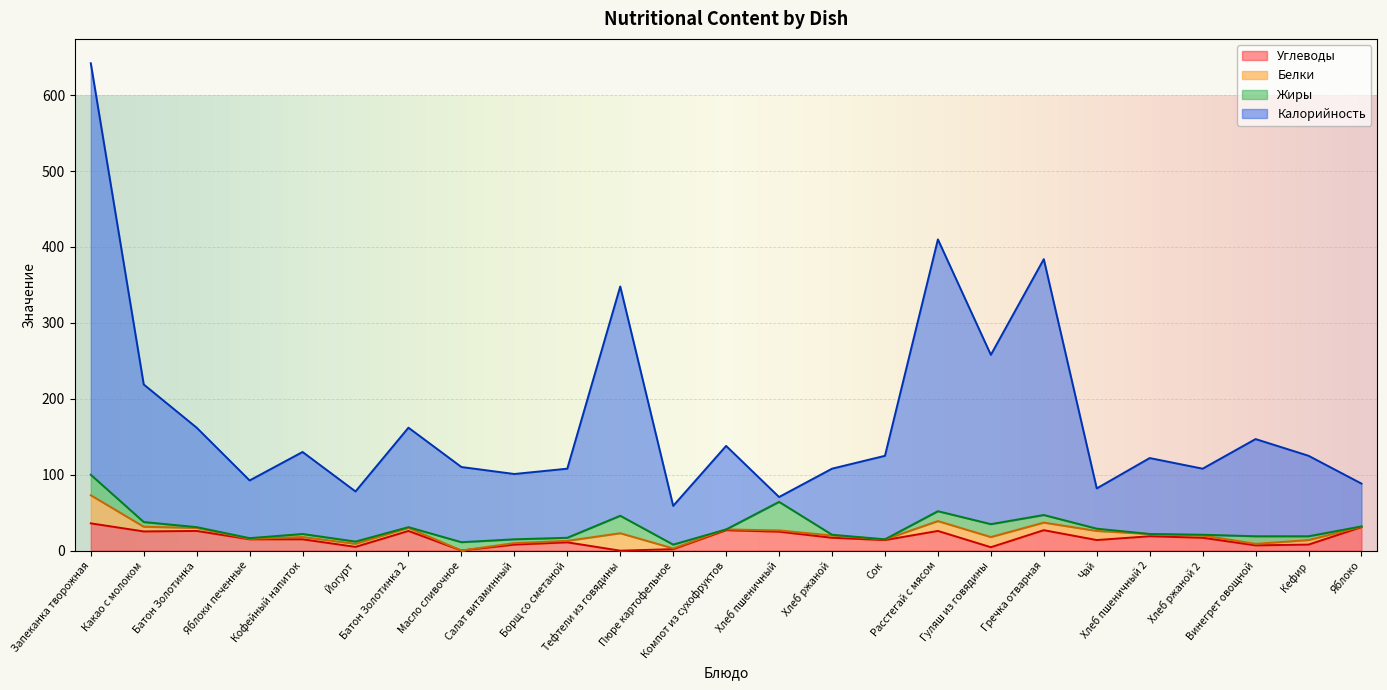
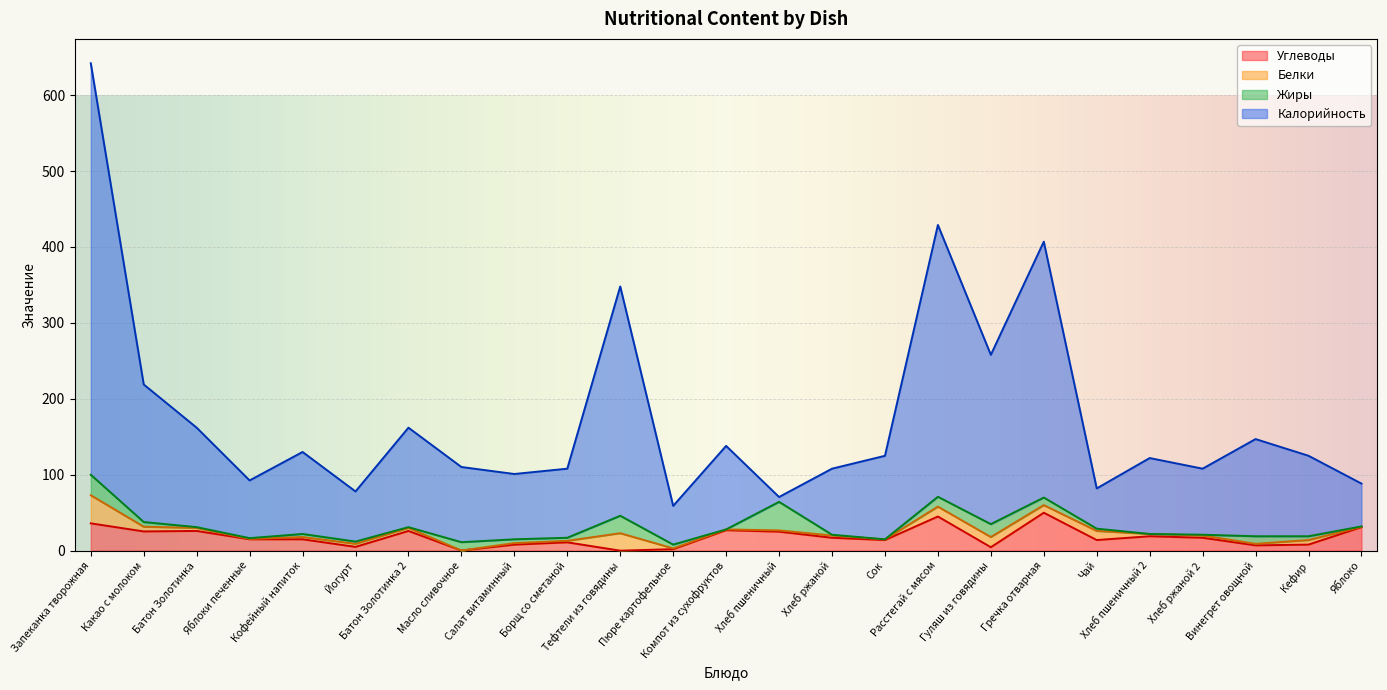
  {
    "Углеводы": {
      "Запеканка творожная": 40,
      "Какао с молоком": 30,
      "Батон Золотинка": 30,
      "Йогурт": 10,
      "Батон Золотинка 2": 30,
      "Тефтели из говядины": 0,
-     "Расстегай с мясом": 30,
+     "Расстегай с мясом": 50,
      "Гуляш из говядины": 0,
-     "Гречка отварная": 30,
+     "Гречка отварная": 50,
      "Чай": 10,
      "Кефир": 10
    },
    "Белки": {
      "Запеканка творожная": 40,
      "Какао с молоком": 10,
      "Тефтели из говядины": 20,
      "Расстегай с мясом": 10,
      "Гуляш из говядины": 10,
      "Гречка отварная": 10,
      "Кефир": 10
    },
    "Жиры": {
      "Запеканка творожная": 30,
      "Какао с молоком": 10,
      "Кофейный напиток": 0,
      "Масло сливочное": 10,
      "Салат витаминный": 10,
      "Борщ со сметаной": 0,
      "Тефтели из говядины": 20,
      "Пюре картофельное": 10,
      "Хлеб пшеничный": 40,
      "Расстегай с мясом": 10,
      "Гуляш из говядины": 20,
      "Гречка отварная": 10,
      "Винегрет овощной": 10,
      "Кефир": 10
    },
    "Калорийность": {
      "Запеканка творожная": 540,
      "Какао с молоком": 180,
      "Батон Золотинка": 130,
      "Яблоки печенные": 80,
      "Кофейный напиток": 110,
      "Йогурт": 70,
      "Батон Золотинка 2": 130,
      "Масло сливочное": 100,
      "Салат витаминный": 90,
      "Борщ со сметаной": 90,
      "Тефтели из говядины": 300,
      "Пюре картофельное": 50,
      "Компот из сухофруктов": 110,
      "Хлеб пшеничный": 10,
      "Хлеб ржаной": 90,
      "Сок": 110,
      "Расстегай с мясом": 360,
      "Гуляш из говядины": 220,
      "Гречка отварная": 340,
      "Чай": 50,
      "Хлеб пшеничный 2": 100,
      "Хлеб ржаной 2": 90,
      "Винегрет овощной": 130,
      "Кефир": 110,
      "Яблоко": 60
    }
  }
